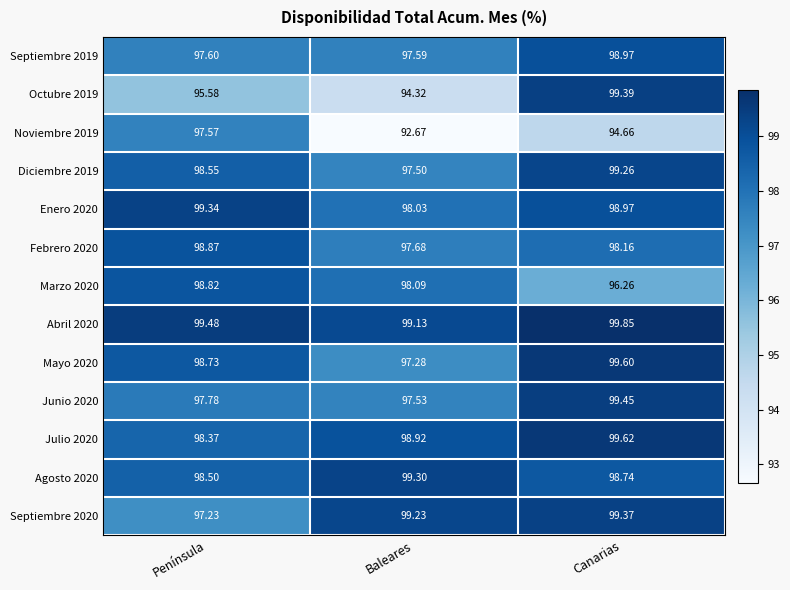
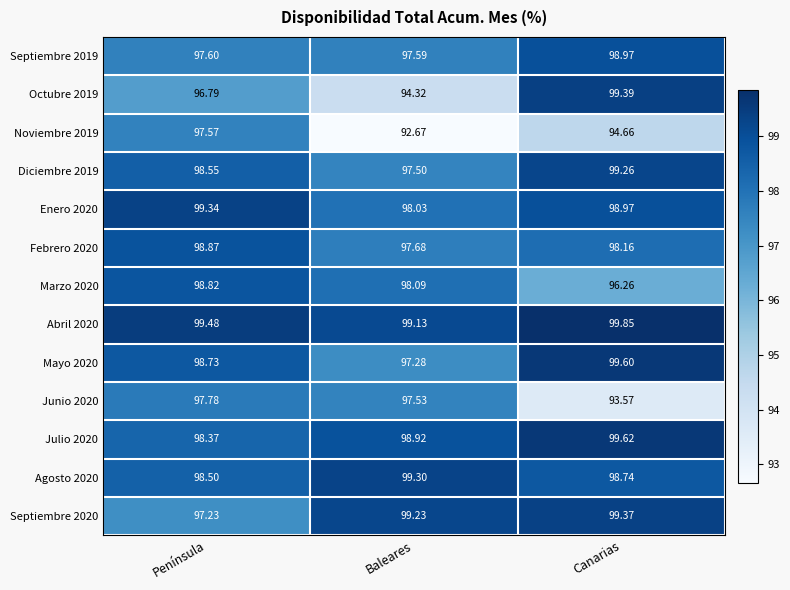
  {
    "Septiembre 2019": {
      "Península": 97.60,
      "Baleares": 97.59,
      "Canarias": 98.97
    },
    "Octubre 2019": {
-     "Península": 95.58,
+     "Península": 96.79,
      "Baleares": 94.32,
      "Canarias": 99.39
    },
    "Noviembre 2019": {
      "Península": 97.57,
      "Baleares": 92.67,
      "Canarias": 94.66
    },
    "Diciembre 2019": {
      "Península": 98.55,
      "Baleares": 97.50,
      "Canarias": 99.26
    },
    "Enero 2020": {
      "Península": 99.34,
      "Baleares": 98.03,
      "Canarias": 98.97
    },
    "Febrero 2020": {
      "Península": 98.87,
      "Baleares": 97.68,
      "Canarias": 98.16
    },
    "Marzo 2020": {
      "Península": 98.82,
      "Baleares": 98.09,
      "Canarias": 96.26
    },
    "Abril 2020": {
      "Península": 99.48,
      "Baleares": 99.13,
      "Canarias": 99.85
    },
    "Mayo 2020": {
      "Península": 98.73,
      "Baleares": 97.28,
      "Canarias": 99.60
    },
    "Junio 2020": {
      "Península": 97.78,
      "Baleares": 97.53,
-     "Canarias": 99.45
+     "Canarias": 93.57
    },
    "Julio 2020": {
      "Península": 98.37,
      "Baleares": 98.92,
      "Canarias": 99.62
    },
    "Agosto 2020": {
      "Península": 98.50,
      "Baleares": 99.30,
      "Canarias": 98.74
    },
    "Septiembre 2020": {
      "Península": 97.23,
      "Baleares": 99.23,
      "Canarias": 99.37
    }
  }
